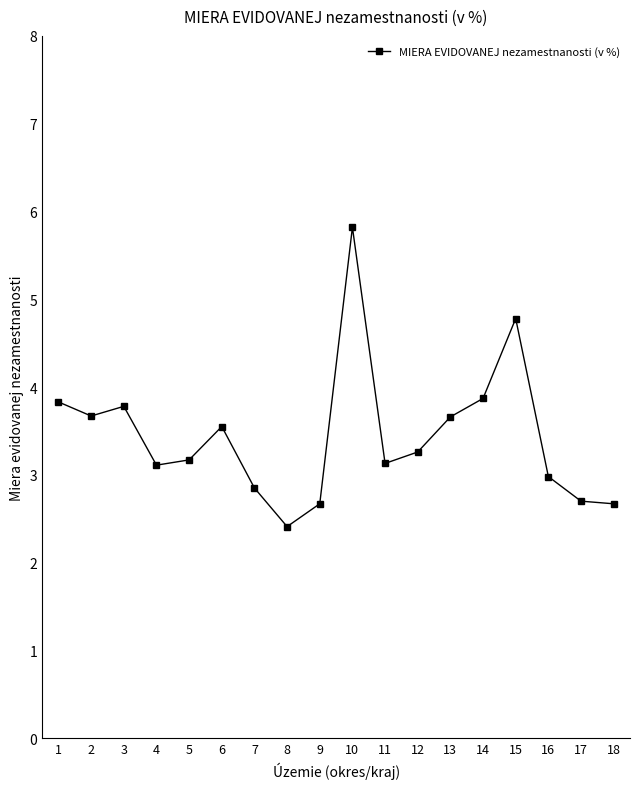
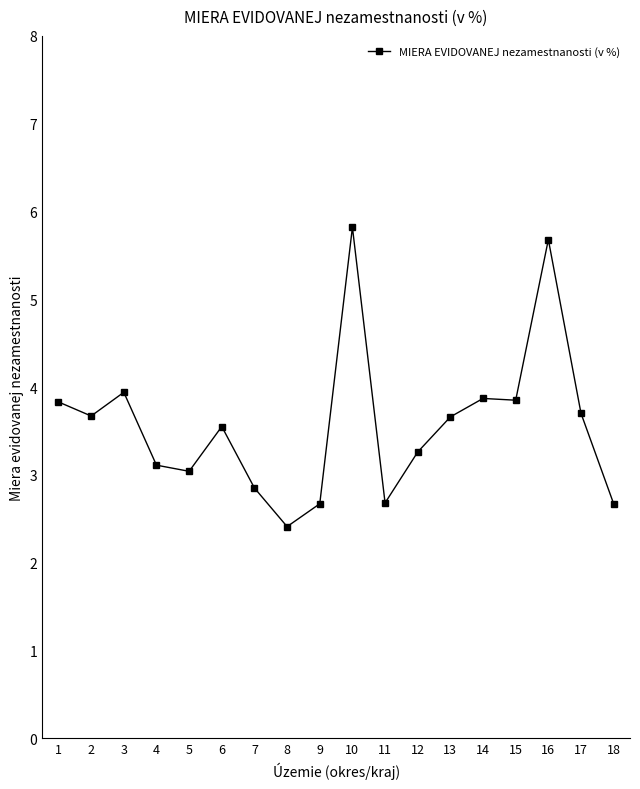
  {
    "1": 3.8,
    "2": 3.7,
-   "3": 3.8,
+   "3": 3.9,
    "4": 3.1,
-   "5": 3.2,
+   "5": 3.0,
    "6": 3.6,
    "7": 2.9,
    "8": 2.4,
    "9": 2.7,
    "10": 5.8,
-   "11": 3.1,
+   "11": 2.7,
    "12": 3.3,
    "13": 3.7,
    "14": 3.9,
-   "15": 4.8,
-   "16": 3.0,
-   "17": 2.7,
+   "15": 3.9,
+   "16": 5.7,
+   "17": 3.7,
    "18": 2.7
  }
